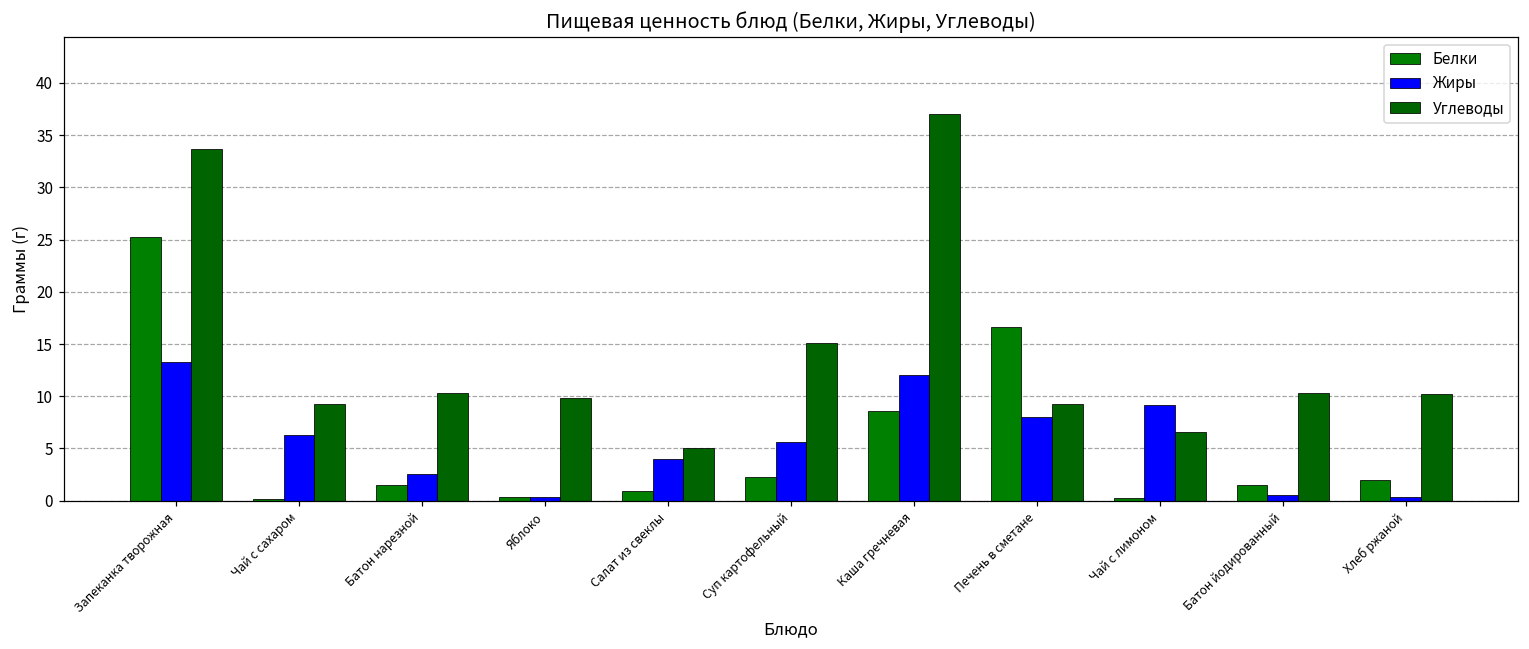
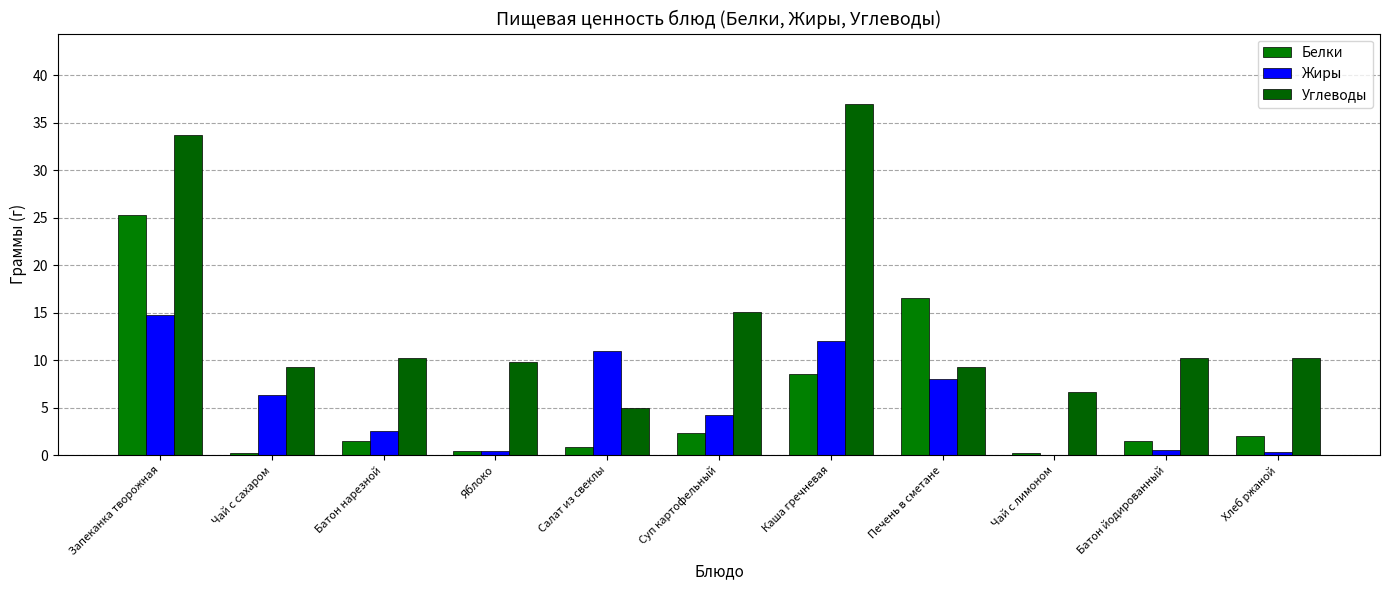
  {
    "Жиры": {
-     "Запеканка творожная": 13,
+     "Запеканка творожная": 15,
      "Чай с сахаром": 6,
      "Батон нарезной": 3,
      "Яблоко": 0,
-     "Салат из свеклы": 4,
-     "Суп картофельный": 6,
+     "Салат из свеклы": 11,
+     "Суп картофельный": 4,
      "Каша гречневая": 12,
      "Печень в сметане": 8,
-     "Чай с лимоном": 9,
+     "Чай с лимоном": 0,
      "Батон йодированный": 1,
      "Хлеб ржаной": 0
    }
  }
